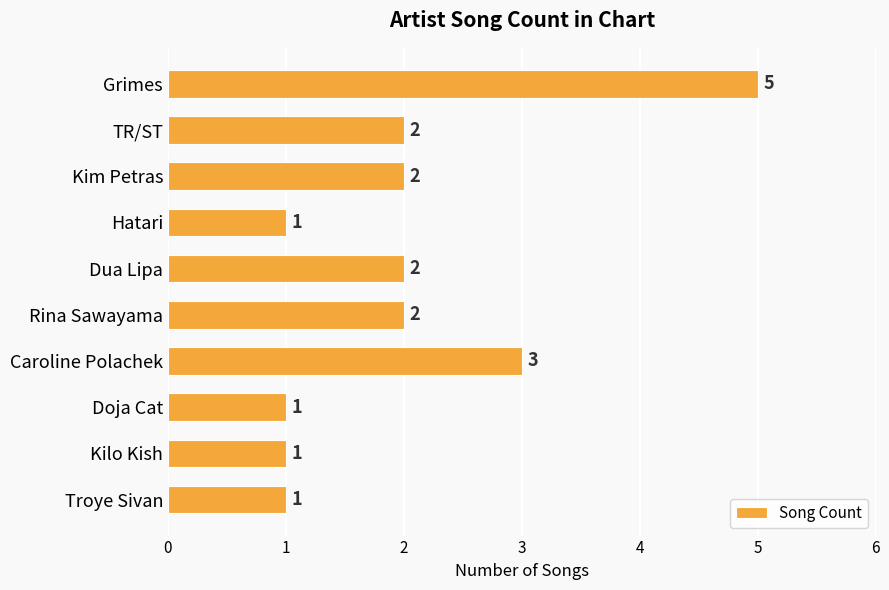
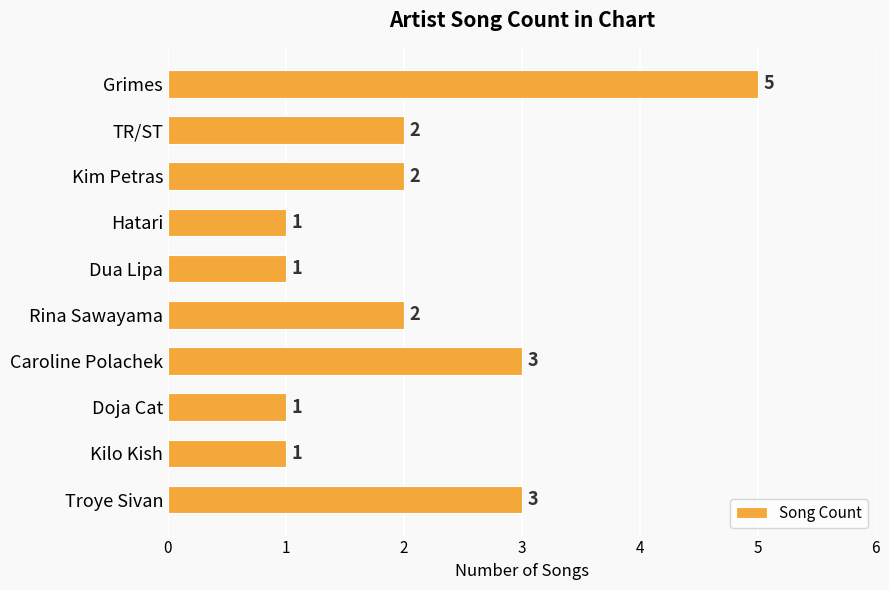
  {
    "Grimes": 5,
    "TR/ST": 2,
    "Kim Petras": 2,
    "Hatari": 1,
-   "Dua Lipa": 2,
+   "Dua Lipa": 1,
    "Rina Sawayama": 2,
    "Caroline Polachek": 3,
    "Doja Cat": 1,
    "Kilo Kish": 1,
-   "Troye Sivan": 1
+   "Troye Sivan": 3
  }
